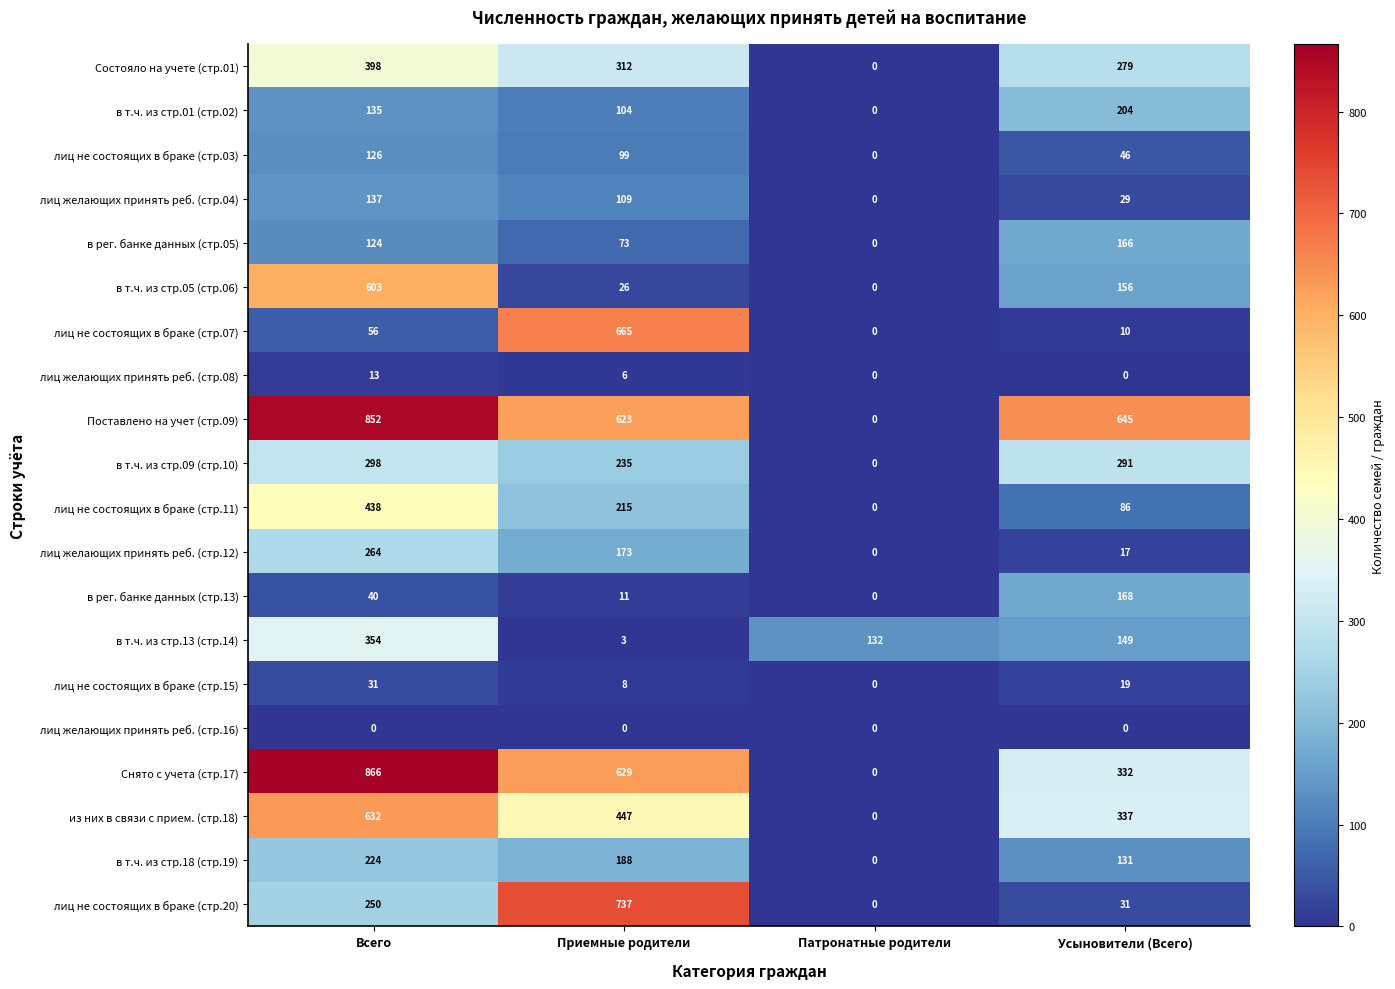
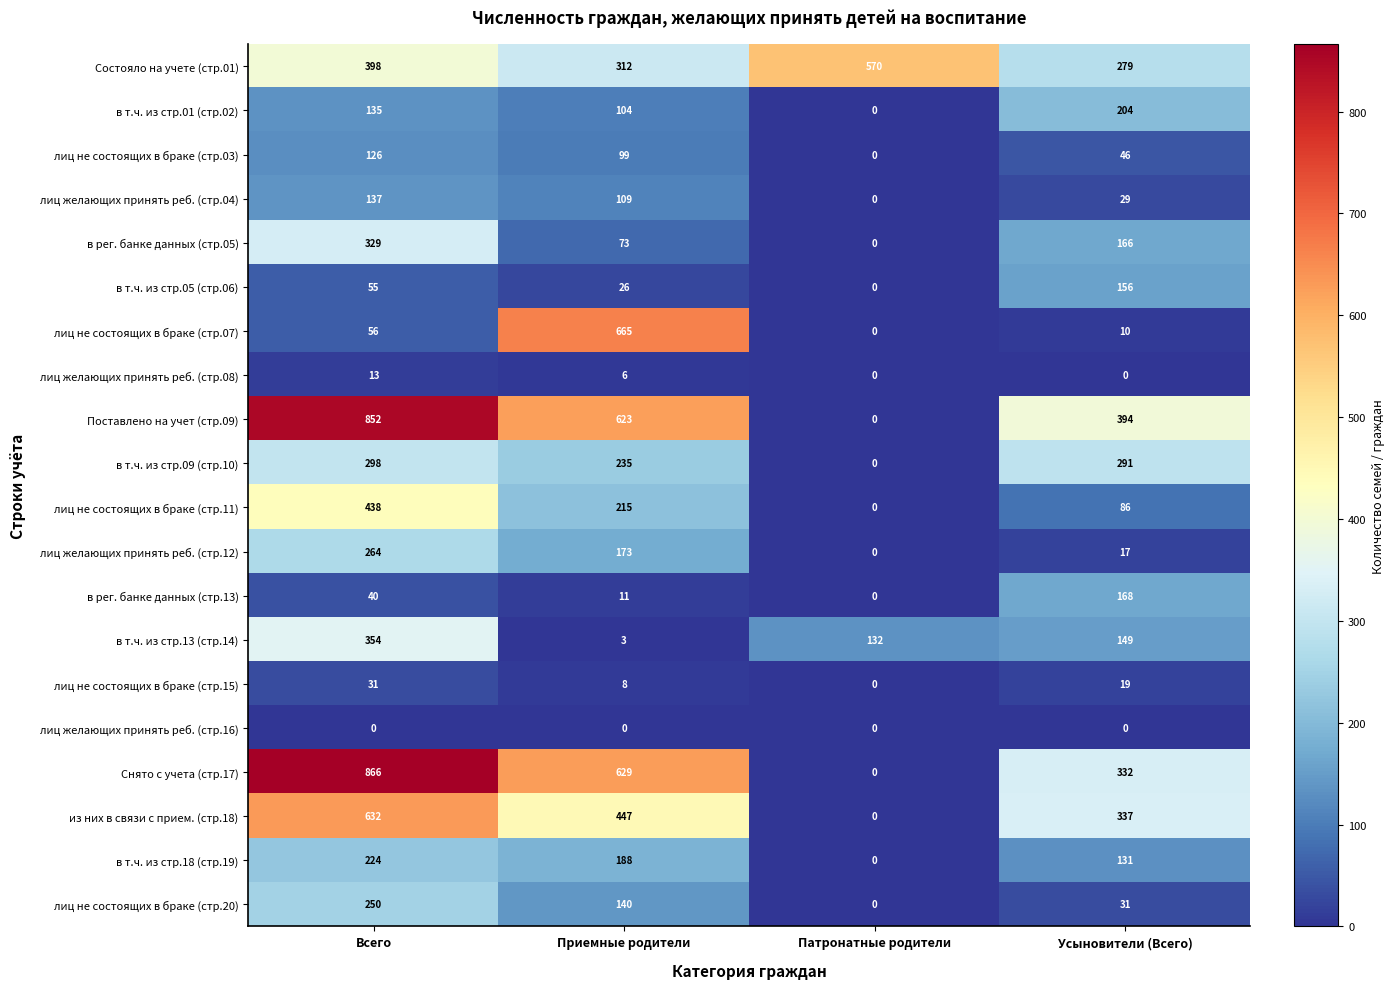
  {
    "Состояло на учете (стр.01)": {
      "Всего": 398,
      "Приемные родители": 312,
-     "Патронатные родители": 0,
+     "Патронатные родители": 570,
      "Усыновители (Всего)": 279
    },
    "в т.ч. из стр.01 (стр.02)": {
      "Всего": 135,
      "Приемные родители": 104,
      "Патронатные родители": 0,
      "Усыновители (Всего)": 204
    },
    "лиц не состоящих в браке (стр.03)": {
      "Всего": 126,
      "Приемные родители": 99,
      "Патронатные родители": 0,
      "Усыновители (Всего)": 46
    },
    "лиц желающих принять реб. (стр.04)": {
      "Всего": 137,
      "Приемные родители": 109,
      "Патронатные родители": 0,
      "Усыновители (Всего)": 29
    },
    "в рег. банке данных (стр.05)": {
-     "Всего": 124,
+     "Всего": 329,
      "Приемные родители": 73,
      "Патронатные родители": 0,
      "Усыновители (Всего)": 166
    },
    "в т.ч. из стр.05 (стр.06)": {
-     "Всего": 603,
+     "Всего": 55,
      "Приемные родители": 26,
      "Патронатные родители": 0,
      "Усыновители (Всего)": 156
    },
    "лиц не состоящих в браке (стр.07)": {
      "Всего": 56,
      "Приемные родители": 665,
      "Патронатные родители": 0,
      "Усыновители (Всего)": 10
    },
    "лиц желающих принять реб. (стр.08)": {
      "Всего": 13,
      "Приемные родители": 6,
      "Патронатные родители": 0,
      "Усыновители (Всего)": 0
    },
    "Поставлено на учет (стр.09)": {
      "Всего": 852,
      "Приемные родители": 623,
      "Патронатные родители": 0,
-     "Усыновители (Всего)": 645
+     "Усыновители (Всего)": 394
    },
    "в т.ч. из стр.09 (стр.10)": {
      "Всего": 298,
      "Приемные родители": 235,
      "Патронатные родители": 0,
      "Усыновители (Всего)": 291
    },
    "лиц не состоящих в браке (стр.11)": {
      "Всего": 438,
      "Приемные родители": 215,
      "Патронатные родители": 0,
      "Усыновители (Всего)": 86
    },
    "лиц желающих принять реб. (стр.12)": {
      "Всего": 264,
      "Приемные родители": 173,
      "Патронатные родители": 0,
      "Усыновители (Всего)": 17
    },
    "в рег. банке данных (стр.13)": {
      "Всего": 40,
      "Приемные родители": 11,
      "Патронатные родители": 0,
      "Усыновители (Всего)": 168
    },
    "в т.ч. из стр.13 (стр.14)": {
      "Всего": 354,
      "Приемные родители": 3,
      "Патронатные родители": 132,
      "Усыновители (Всего)": 149
    },
    "лиц не состоящих в браке (стр.15)": {
      "Всего": 31,
      "Приемные родители": 8,
      "Патронатные родители": 0,
      "Усыновители (Всего)": 19
    },
    "лиц желающих принять реб. (стр.16)": {
      "Всего": 0,
      "Приемные родители": 0,
      "Патронатные родители": 0,
      "Усыновители (Всего)": 0
    },
    "Снято с учета (стр.17)": {
      "Всего": 866,
      "Приемные родители": 629,
      "Патронатные родители": 0,
      "Усыновители (Всего)": 332
    },
    "из них в связи с прием. (стр.18)": {
      "Всего": 632,
      "Приемные родители": 447,
      "Патронатные родители": 0,
      "Усыновители (Всего)": 337
    },
    "в т.ч. из стр.18 (стр.19)": {
      "Всего": 224,
      "Приемные родители": 188,
      "Патронатные родители": 0,
      "Усыновители (Всего)": 131
    },
    "лиц не состоящих в браке (стр.20)": {
      "Всего": 250,
-     "Приемные родители": 737,
+     "Приемные родители": 140,
      "Патронатные родители": 0,
      "Усыновители (Всего)": 31
    }
  }
